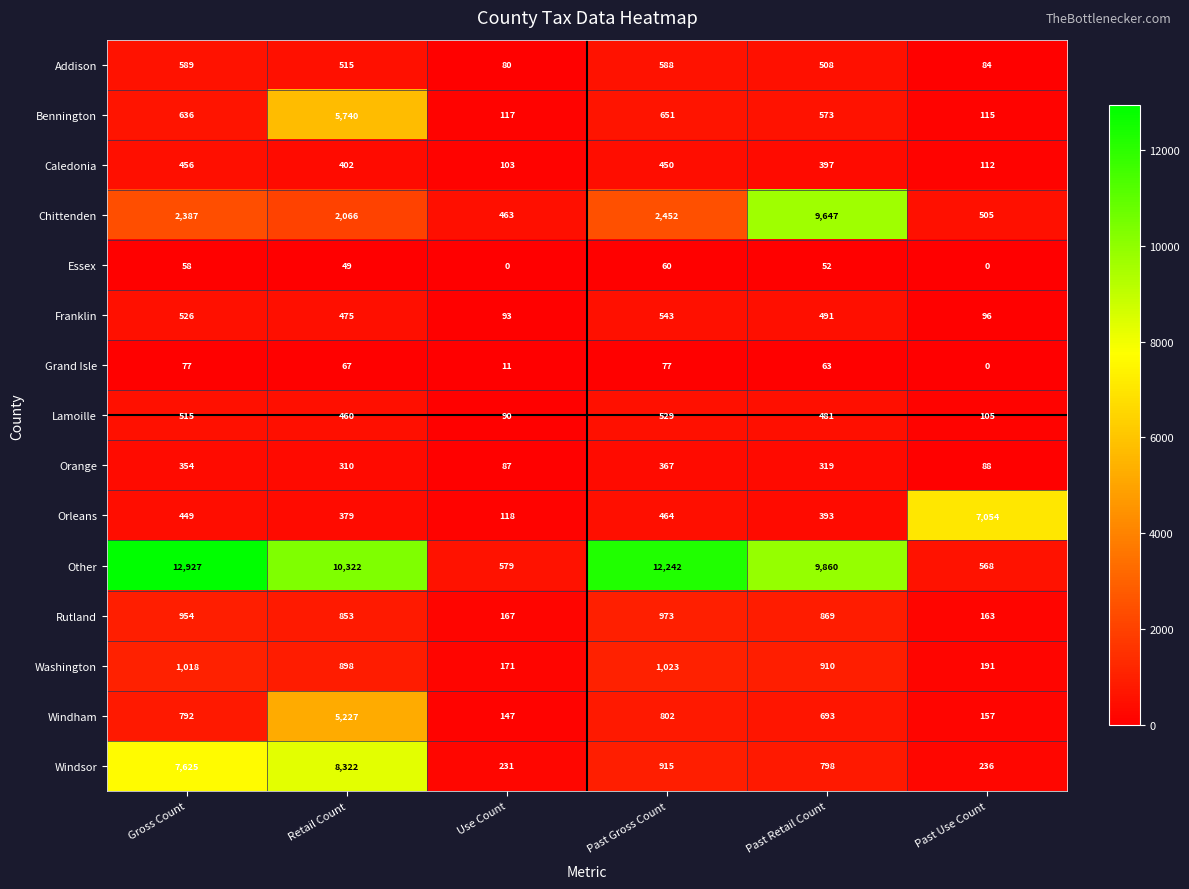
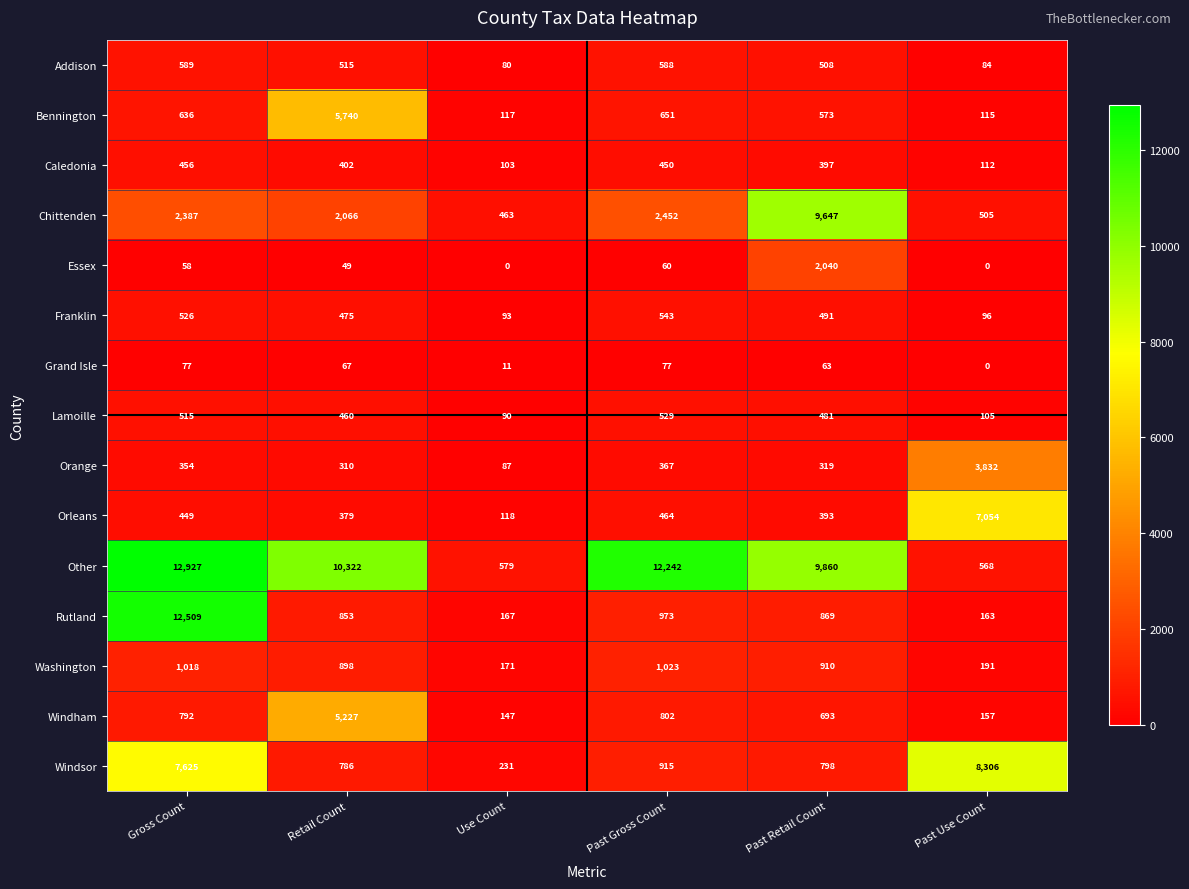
  {
    "Addison": {
      "Gross Count": "589",
      "Retail Count": "515",
      "Use Count": "80",
      "Past Gross Count": "588",
      "Past Retail Count": "508",
      "Past Use Count": "84"
    },
    "Bennington": {
      "Gross Count": "636",
      "Retail Count": "5,740",
      "Use Count": "117",
      "Past Gross Count": "651",
      "Past Retail Count": "573",
      "Past Use Count": "115"
    },
    "Caledonia": {
      "Gross Count": "456",
      "Retail Count": "402",
      "Use Count": "103",
      "Past Gross Count": "450",
      "Past Retail Count": "397",
      "Past Use Count": "112"
    },
    "Chittenden": {
      "Gross Count": "2,387",
      "Retail Count": "2,066",
      "Use Count": "463",
      "Past Gross Count": "2,452",
      "Past Retail Count": "9,647",
      "Past Use Count": "505"
    },
    "Essex": {
      "Gross Count": "58",
      "Retail Count": "49",
      "Use Count": "0",
      "Past Gross Count": "60",
-     "Past Retail Count": "52",
+     "Past Retail Count": "2,040",
      "Past Use Count": "0"
    },
    "Franklin": {
      "Gross Count": "526",
      "Retail Count": "475",
      "Use Count": "93",
      "Past Gross Count": "543",
      "Past Retail Count": "491",
      "Past Use Count": "96"
    },
    "Grand Isle": {
      "Gross Count": "77",
      "Retail Count": "67",
      "Use Count": "11",
      "Past Gross Count": "77",
      "Past Retail Count": "63",
      "Past Use Count": "0"
    },
    "Lamoille": {
      "Gross Count": "515",
      "Retail Count": "460",
      "Use Count": "90",
      "Past Gross Count": "529",
      "Past Retail Count": "481",
      "Past Use Count": "105"
    },
    "Orange": {
      "Gross Count": "354",
      "Retail Count": "310",
      "Use Count": "87",
      "Past Gross Count": "367",
      "Past Retail Count": "319",
-     "Past Use Count": "88"
+     "Past Use Count": "3,832"
    },
    "Orleans": {
      "Gross Count": "449",
      "Retail Count": "379",
      "Use Count": "118",
      "Past Gross Count": "464",
      "Past Retail Count": "393",
      "Past Use Count": "7,054"
    },
    "Other": {
      "Gross Count": "12,927",
      "Retail Count": "10,322",
      "Use Count": "579",
      "Past Gross Count": "12,242",
      "Past Retail Count": "9,860",
      "Past Use Count": "568"
    },
    "Rutland": {
-     "Gross Count": "954",
+     "Gross Count": "12,509",
      "Retail Count": "853",
      "Use Count": "167",
      "Past Gross Count": "973",
      "Past Retail Count": "869",
      "Past Use Count": "163"
    },
    "Washington": {
      "Gross Count": "1,018",
      "Retail Count": "898",
      "Use Count": "171",
      "Past Gross Count": "1,023",
      "Past Retail Count": "910",
      "Past Use Count": "191"
    },
    "Windham": {
      "Gross Count": "792",
      "Retail Count": "5,227",
      "Use Count": "147",
      "Past Gross Count": "802",
      "Past Retail Count": "693",
      "Past Use Count": "157"
    },
    "Windsor": {
      "Gross Count": "7,625",
-     "Retail Count": "8,322",
+     "Retail Count": "786",
      "Use Count": "231",
      "Past Gross Count": "915",
      "Past Retail Count": "798",
-     "Past Use Count": "236"
+     "Past Use Count": "8,306"
    }
  }
